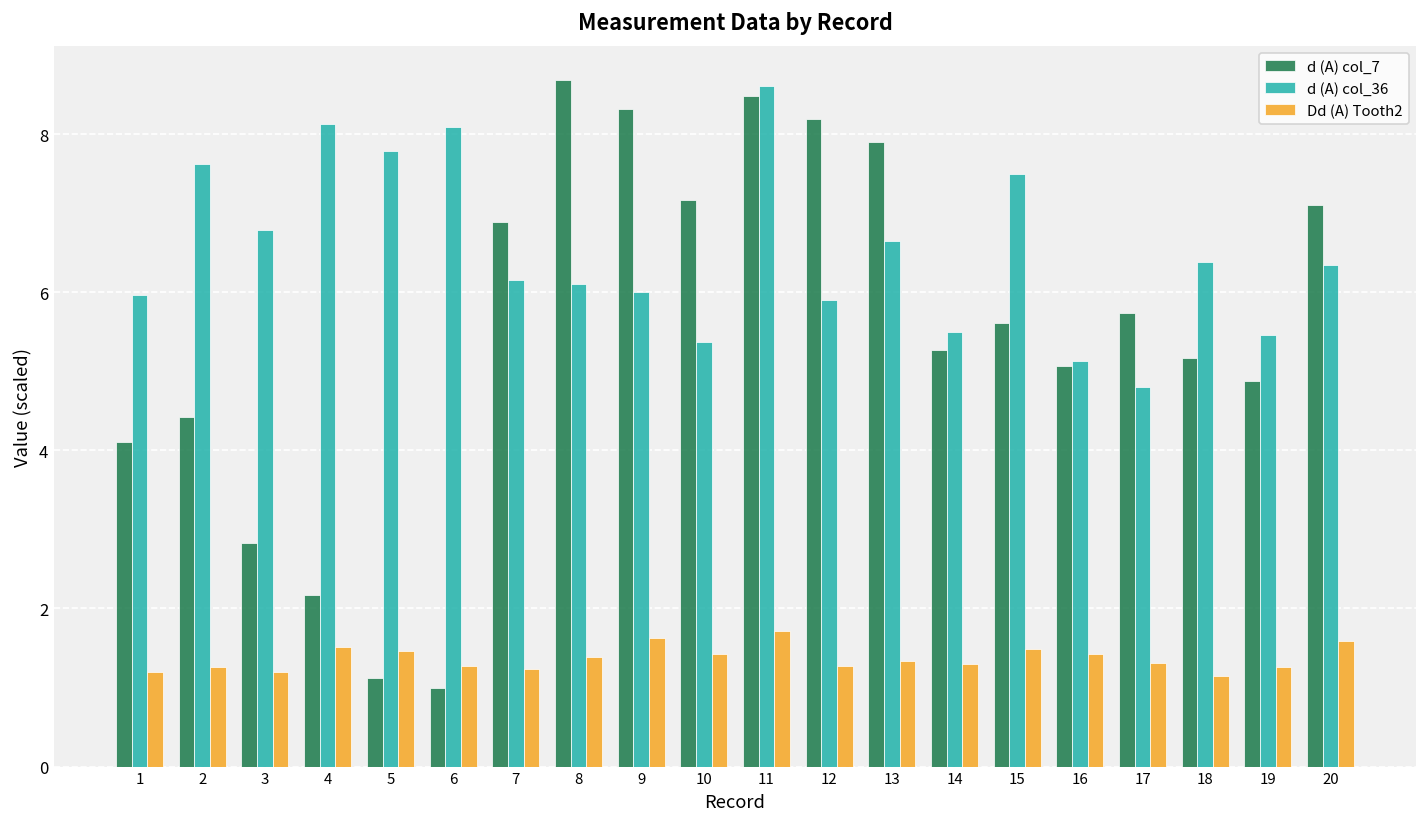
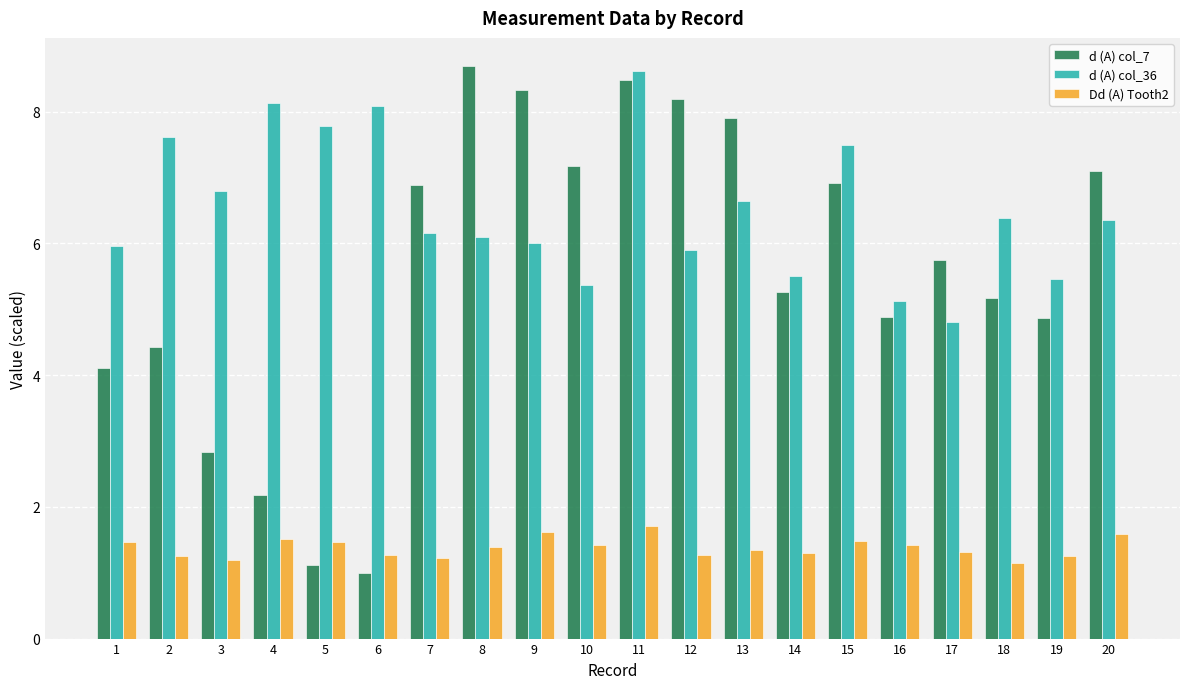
  {
    "d (A) col_7": {
      "1": 4.1,
      "2": 4.4,
      "3": 2.8,
      "4": 2.2,
      "5": 1.1,
      "6": 1.0,
      "7": 6.9,
      "8": 8.7,
      "9": 8.3,
      "10": 7.2,
      "11": 8.5,
      "12": 8.2,
      "13": 7.9,
      "14": 5.3,
-     "15": 5.6,
-     "16": 5.1,
+     "15": 6.9,
+     "16": 4.9,
      "17": 5.7,
      "18": 5.2,
      "19": 4.9,
      "20": 7.1
    },
    "d (A) col_36": {
      "1": 6.0,
      "2": 7.6,
      "3": 6.8,
      "4": 8.1,
      "5": 7.8,
      "6": 8.1,
      "7": 6.2,
      "8": 6.1,
      "9": 6.0,
      "10": 5.4,
      "11": 8.6,
      "12": 5.9,
      "13": 6.6,
      "14": 5.5,
      "15": 7.5,
      "16": 5.1,
      "17": 4.8,
      "18": 6.4,
      "19": 5.5,
      "20": 6.3
    },
    "Dd (A) Tooth2": {
-     "1": 1.2,
+     "1": 1.5,
      "2": 1.3,
      "3": 1.2,
      "4": 1.5,
      "5": 1.5,
      "6": 1.3,
      "7": 1.2,
      "8": 1.4,
      "9": 1.6,
      "10": 1.4,
      "11": 1.7,
      "12": 1.3,
      "13": 1.3,
      "14": 1.3,
      "15": 1.5,
      "16": 1.4,
      "17": 1.3,
      "18": 1.2,
      "19": 1.3,
      "20": 1.6
    }
  }
